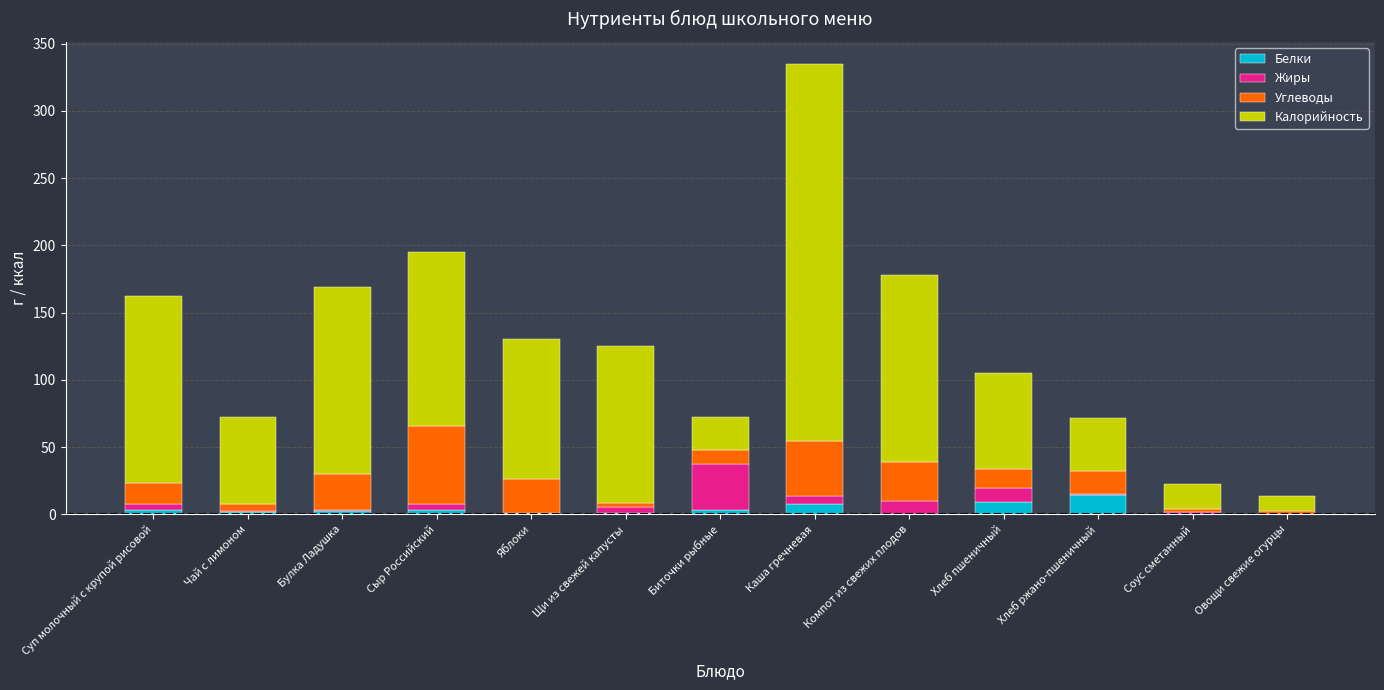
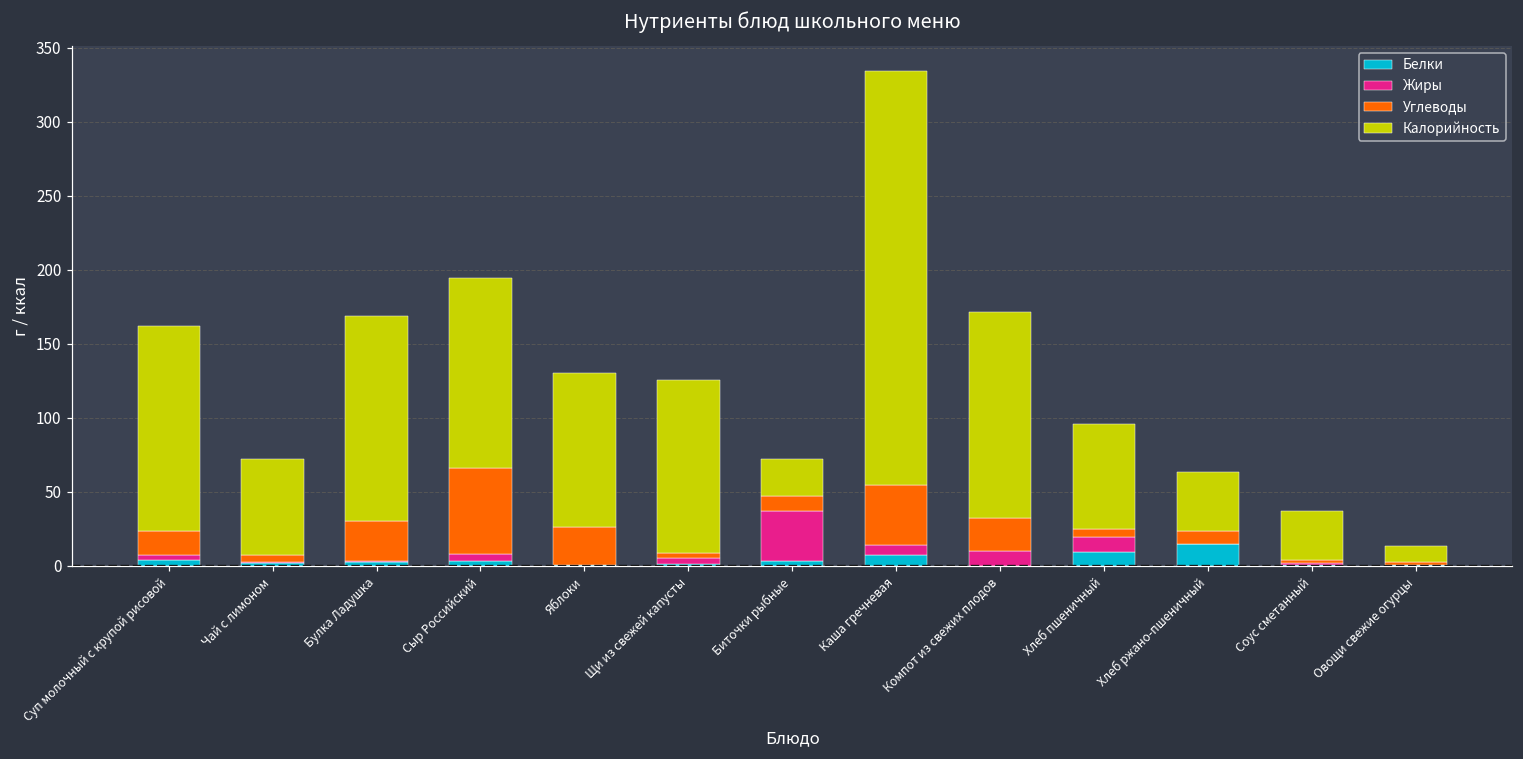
  {
    "Белки": {
      "Суп молочный с крупой рисовой": 4,
      "Чай с лимоном": 2,
      "Булка Ладушка": 3,
      "Сыр Российский": 3,
      "Биточки рыбные": 3,
      "Каша гречневая": 8,
      "Хлеб пшеничный": 9,
      "Хлеб ржано-пшеничный": 15
    },
    "Жиры": {
      "Суп молочный с крупой рисовой": 4,
      "Сыр Российский": 4,
      "Яблоки": 0,
      "Щи из свежей капусты": 4,
      "Биточки рыбные": 34,
      "Каша гречневая": 6,
      "Компот из свежих плодов": 10,
      "Хлеб пшеничный": 10
    },
    "Углеводы": {
      "Суп молочный с крупой рисовой": 16,
      "Чай с лимоном": 5,
      "Булка Ладушка": 27,
      "Сыр Российский": 58,
      "Яблоки": 25,
      "Щи из свежей капусты": 3,
      "Биточки рыбные": 10,
      "Каша гречневая": 41,
-     "Компот из свежих плодов": 29,
-     "Хлеб пшеничный": 15,
-     "Хлеб ржано-пшеничный": 17,
+     "Компот из свежих плодов": 23,
+     "Хлеб пшеничный": 6,
+     "Хлеб ржано-пшеничный": 9,
      "Соус сметанный": 2,
      "Овощи свежие огурцы": 2
    },
    "Калорийность": {
      "Суп молочный с крупой рисовой": 139,
      "Чай с лимоном": 65,
      "Булка Ладушка": 139,
      "Сыр Российский": 129,
      "Яблоки": 104,
      "Щи из свежей капусты": 117,
      "Биточки рыбные": 25,
      "Каша гречневая": 280,
      "Компот из свежих плодов": 139,
      "Хлеб пшеничный": 71,
      "Хлеб ржано-пшеничный": 40,
-     "Соус сметанный": 19,
+     "Соус сметанный": 33,
      "Овощи свежие огурцы": 11
    }
  }
